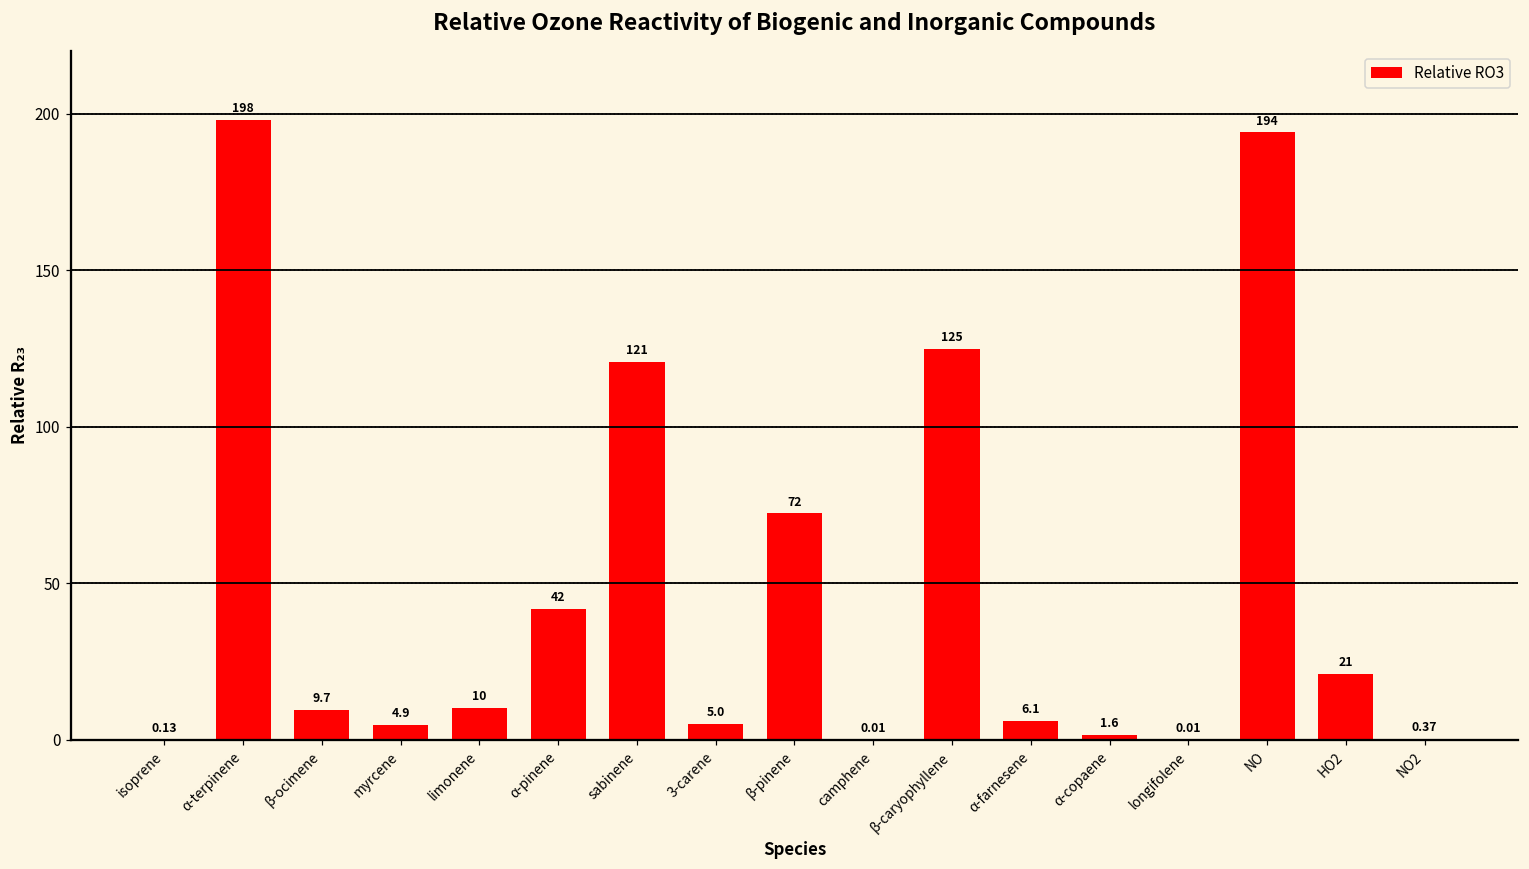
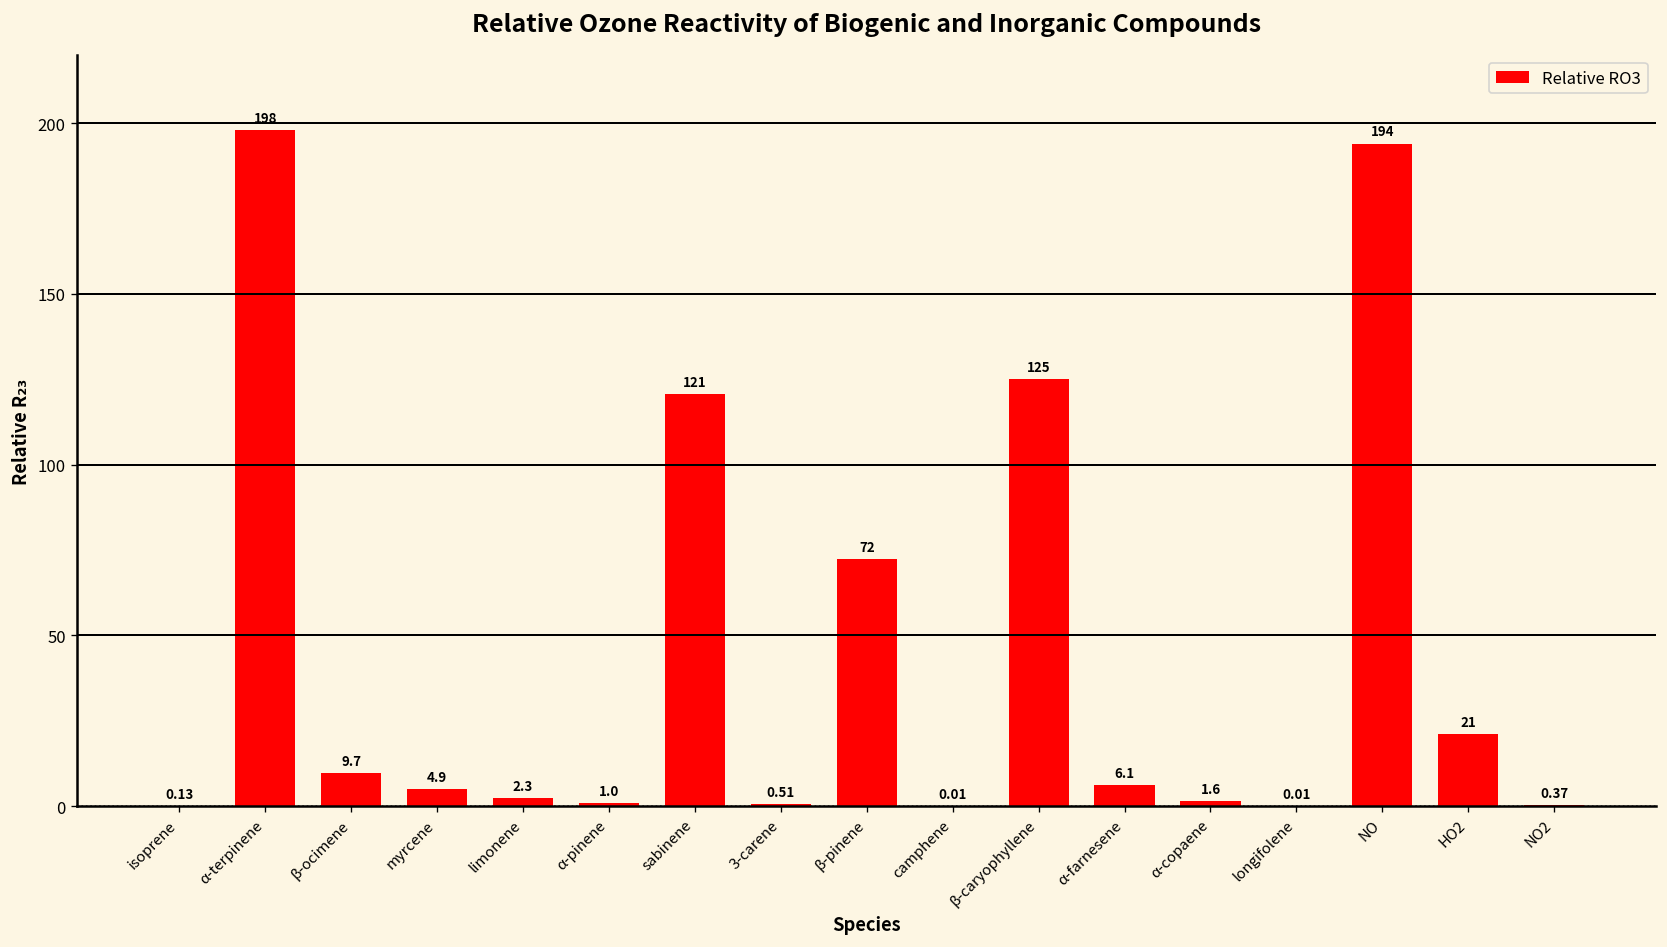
  {
    "isoprene": 0.13,
    "α-terpinene": 198,
    "β-ocimene": 9.7,
    "myrcene": 4.9,
-   "limonene": 10,
-   "α-pinene": 42,
+   "limonene": 2.3,
+   "α-pinene": 1.0,
    "sabinene": 121,
-   "3-carene": 5.0,
+   "3-carene": 0.51,
    "β-pinene": 72,
    "camphene": 0.01,
    "β-caryophyllene": 125,
    "α-farnesene": 6.1,
    "α-copaene": 1.6,
    "longifolene": 0.01,
    "NO": 194,
    "HO2": 21,
    "NO2": 0.37
  }
